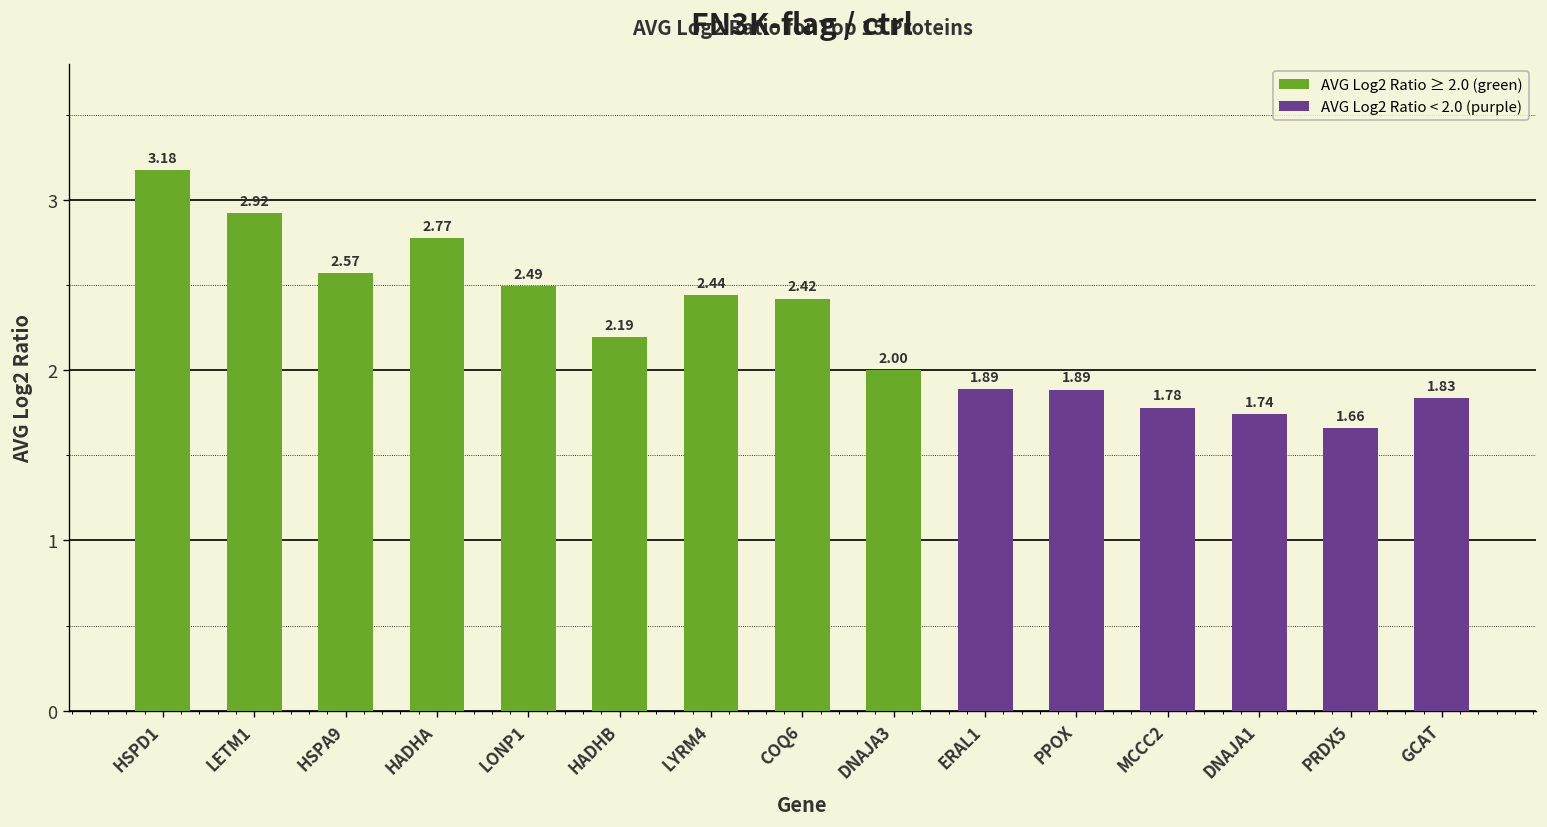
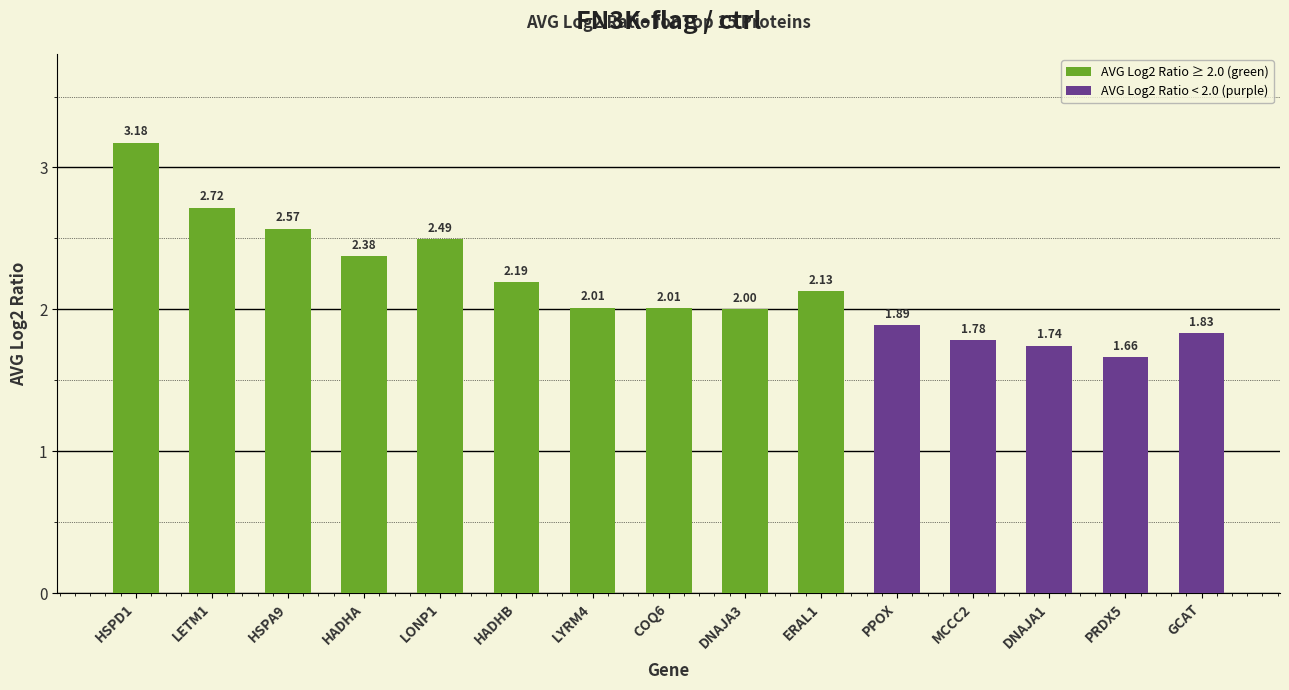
  {
    "HSPD1": 3.18,
-   "LETM1": 2.92,
+   "LETM1": 2.72,
    "HSPA9": 2.57,
-   "HADHA": 2.77,
+   "HADHA": 2.38,
    "LONP1": 2.49,
    "HADHB": 2.19,
-   "LYRM4": 2.44,
-   "COQ6": 2.42,
+   "LYRM4": 2.01,
+   "COQ6": 2.01,
    "DNAJA3": 2.00,
-   "ERAL1": 1.89,
+   "ERAL1": 2.13,
    "PPOX": 1.89,
    "MCCC2": 1.78,
    "DNAJA1": 1.74,
    "PRDX5": 1.66,
    "GCAT": 1.83
  }
